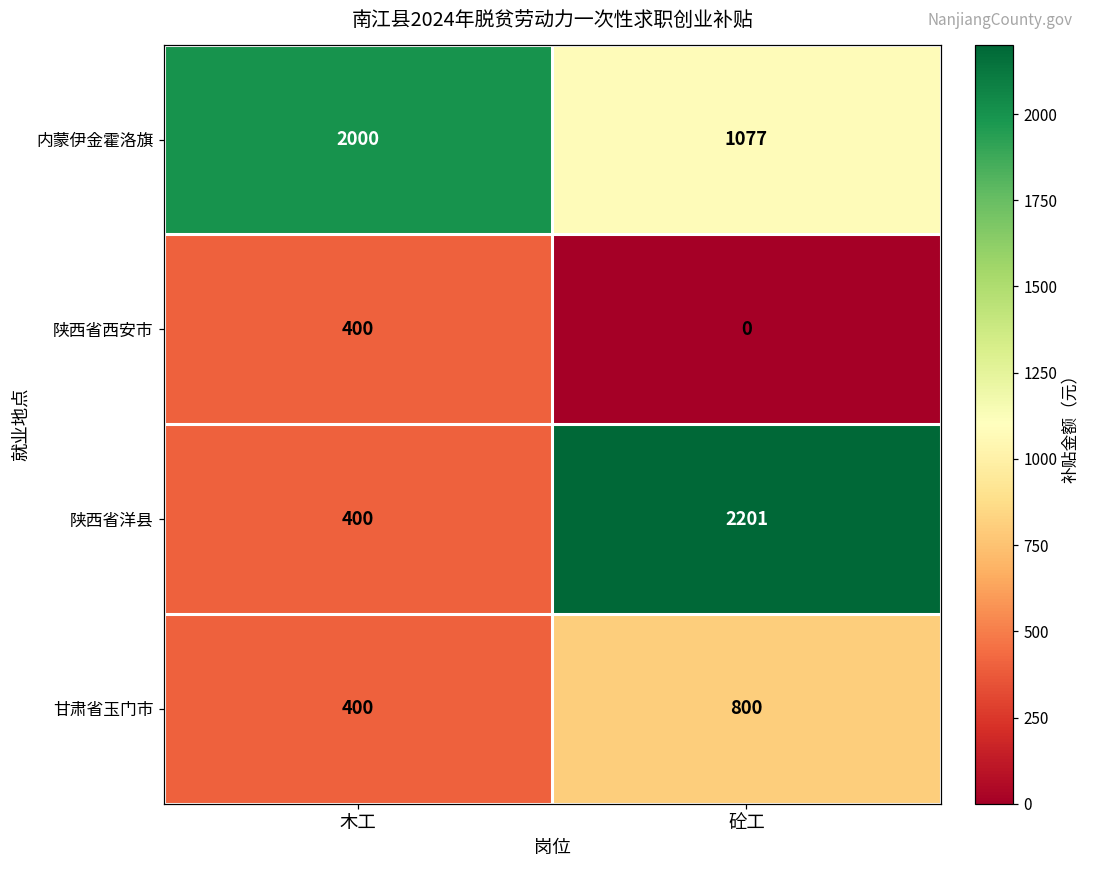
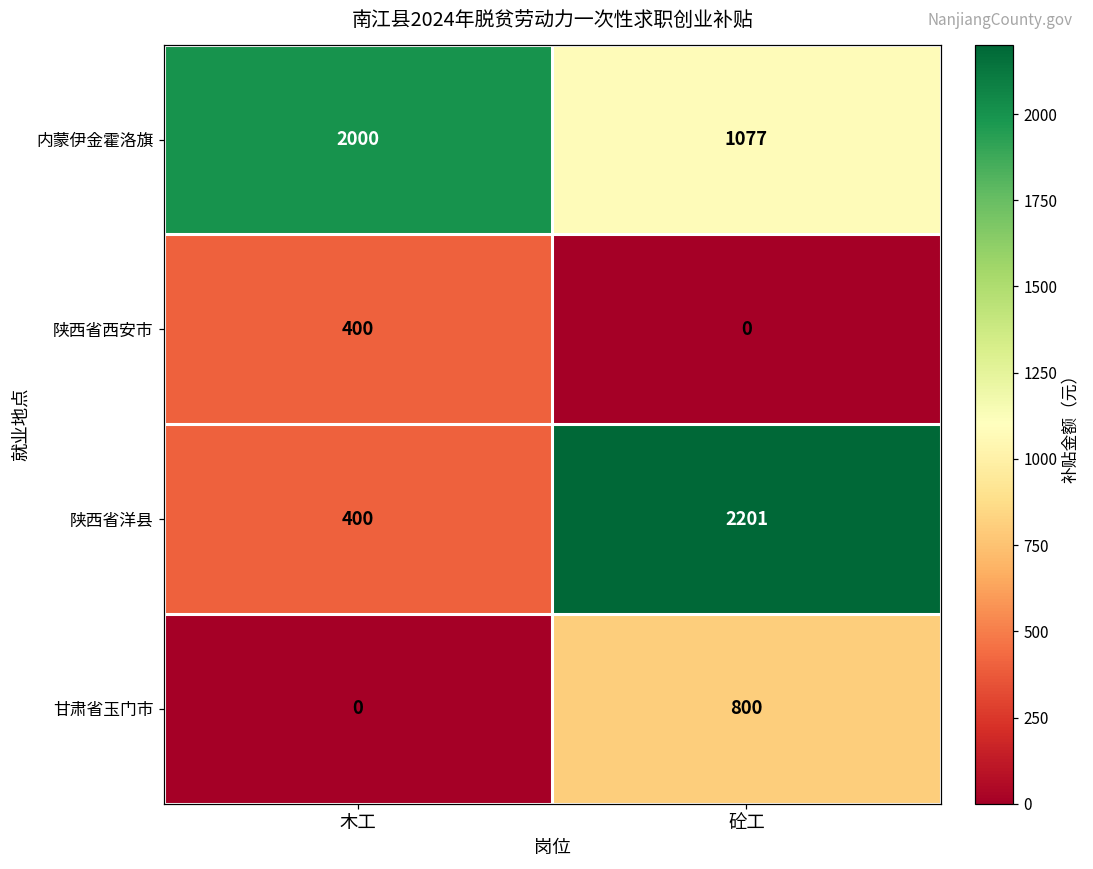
  {
    "内蒙伊金霍洛旗": {
      "木工": 2000,
      "砼工": 1077
    },
    "陕西省西安市": {
      "木工": 400,
      "砼工": 0
    },
    "陕西省洋县": {
      "木工": 400,
      "砼工": 2201
    },
    "甘肃省玉门市": {
-     "木工": 400,
+     "木工": 0,
      "砼工": 800
    }
  }
